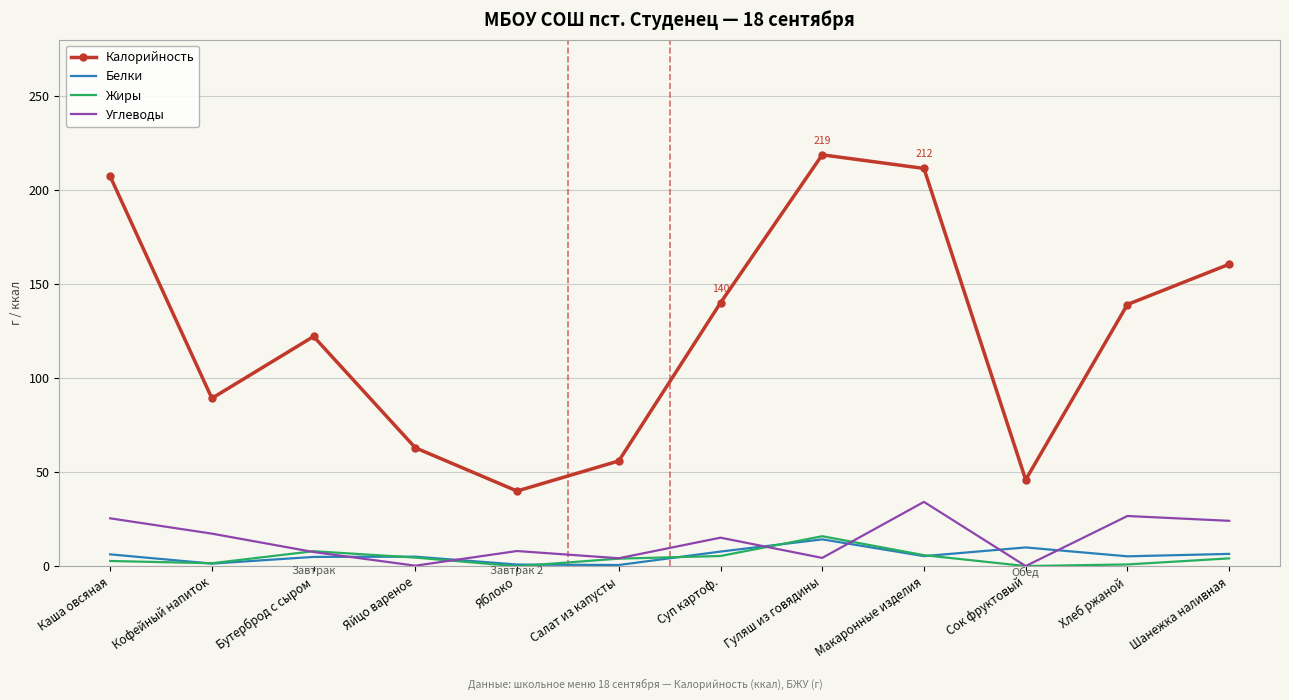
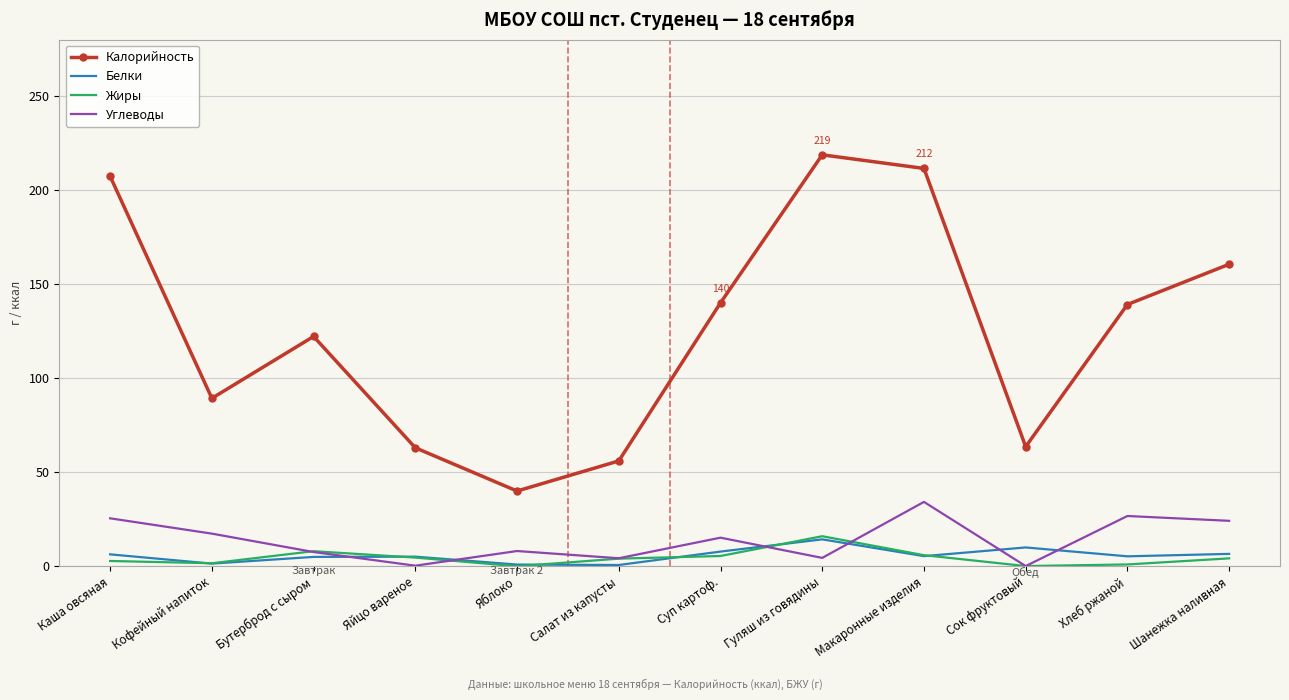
  {
    "Калорийность": {
      "Каша овсяная": 207,
      "Кофейный напиток": 89,
      "Бутерброд с сыром": 122,
      "Яйцо вареное": 63,
      "Яблоко": 40,
      "Салат из капусты": 56,
-     "Сок фруктовый": 46,
+     "Сок фруктовый": 64,
      "Хлеб ржаной": 139,
      "Шанежка наливная": 161
    },
    "Белки": {
      "Каша овсяная": 6,
      "Бутерброд с сыром": 5,
      "Салат из капусты": 1,
      "Суп картоф.": 8,
      "Гуляш из говядины": 14,
      "Сок фруктовый": 10,
      "Хлеб ржаной": 5,
      "Шанежка наливная": 7
    },
    "Жиры": {
      "Каша овсяная": 3,
      "Суп картоф.": 5,
      "Гуляш из говядины": 16,
      "Хлеб ржаной": 1,
      "Шанежка наливная": 4
    },
    "Углеводы": {
      "Каша овсяная": 25,
      "Кофейный напиток": 17,
      "Яйцо вареное": 0,
      "Яблоко": 8,
      "Суп картоф.": 15,
      "Гуляш из говядины": 4,
      "Макаронные изделия": 34,
      "Хлеб ржаной": 27,
      "Шанежка наливная": 24
    }
  }
